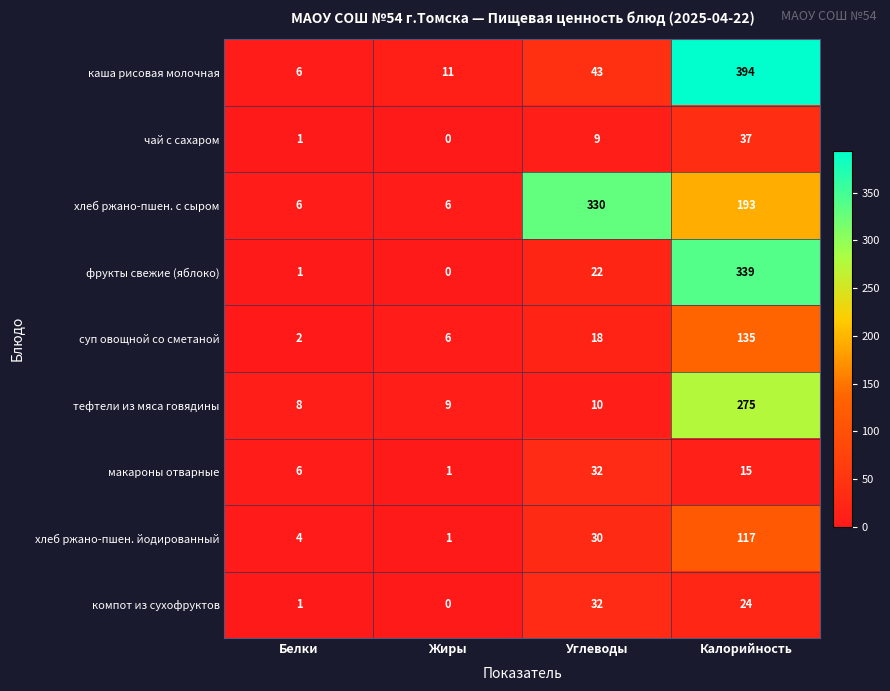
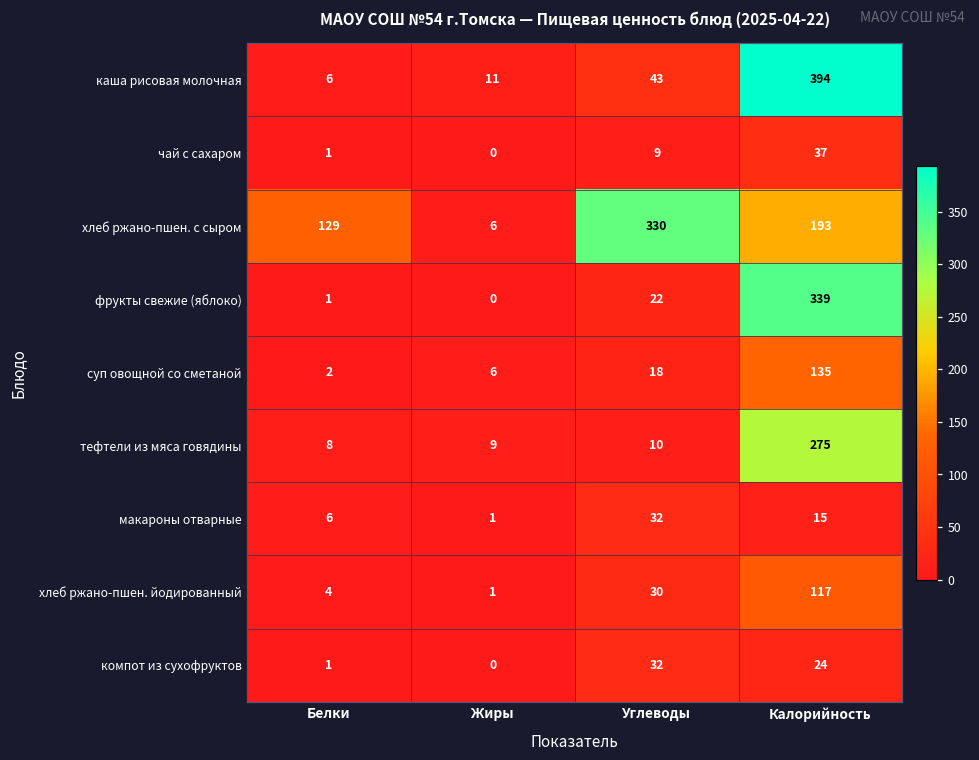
  {
    "каша рисовая молочная": {
      "Белки": 6,
      "Жиры": 11,
      "Углеводы": 43,
      "Калорийность": 394
    },
    "чай с сахаром": {
      "Белки": 1,
      "Жиры": 0,
      "Углеводы": 9,
      "Калорийность": 37
    },
    "хлеб ржано-пшен. с сыром": {
-     "Белки": 6,
+     "Белки": 129,
      "Жиры": 6,
      "Углеводы": 330,
      "Калорийность": 193
    },
    "фрукты свежие (яблоко)": {
      "Белки": 1,
      "Жиры": 0,
      "Углеводы": 22,
      "Калорийность": 339
    },
    "суп овощной со сметаной": {
      "Белки": 2,
      "Жиры": 6,
      "Углеводы": 18,
      "Калорийность": 135
    },
    "тефтели из мяса говядины": {
      "Белки": 8,
      "Жиры": 9,
      "Углеводы": 10,
      "Калорийность": 275
    },
    "макароны отварные": {
      "Белки": 6,
      "Жиры": 1,
      "Углеводы": 32,
      "Калорийность": 15
    },
    "хлеб ржано-пшен. йодированный": {
      "Белки": 4,
      "Жиры": 1,
      "Углеводы": 30,
      "Калорийность": 117
    },
    "компот из сухофруктов": {
      "Белки": 1,
      "Жиры": 0,
      "Углеводы": 32,
      "Калорийность": 24
    }
  }
